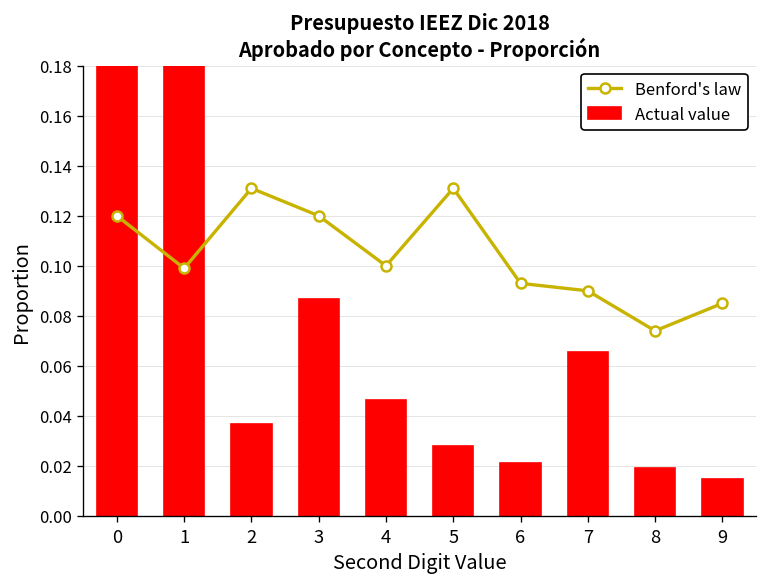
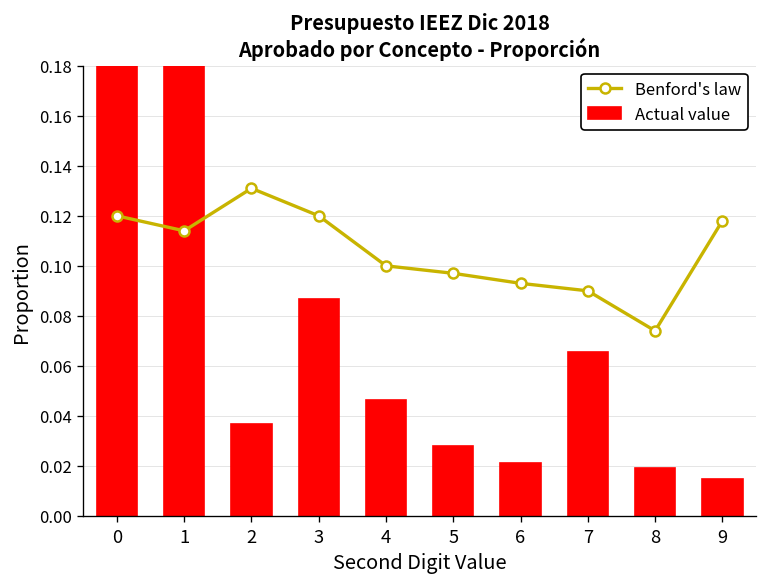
  {
    "Benford's law": {
      "0": 0.120,
-     "1": 0.099,
+     "1": 0.114,
      "2": 0.131,
      "3": 0.120,
      "4": 0.100,
-     "5": 0.131,
+     "5": 0.097,
      "6": 0.093,
      "7": 0.090,
      "8": 0.074,
-     "9": 0.085
+     "9": 0.118
    },
    "Actual value": {
      "2": 0.037,
      "3": 0.087,
      "4": 0.046,
      "5": 0.028,
      "6": 0.021,
      "7": 0.065,
      "8": 0.019,
      "9": 0.015
    }
  }
